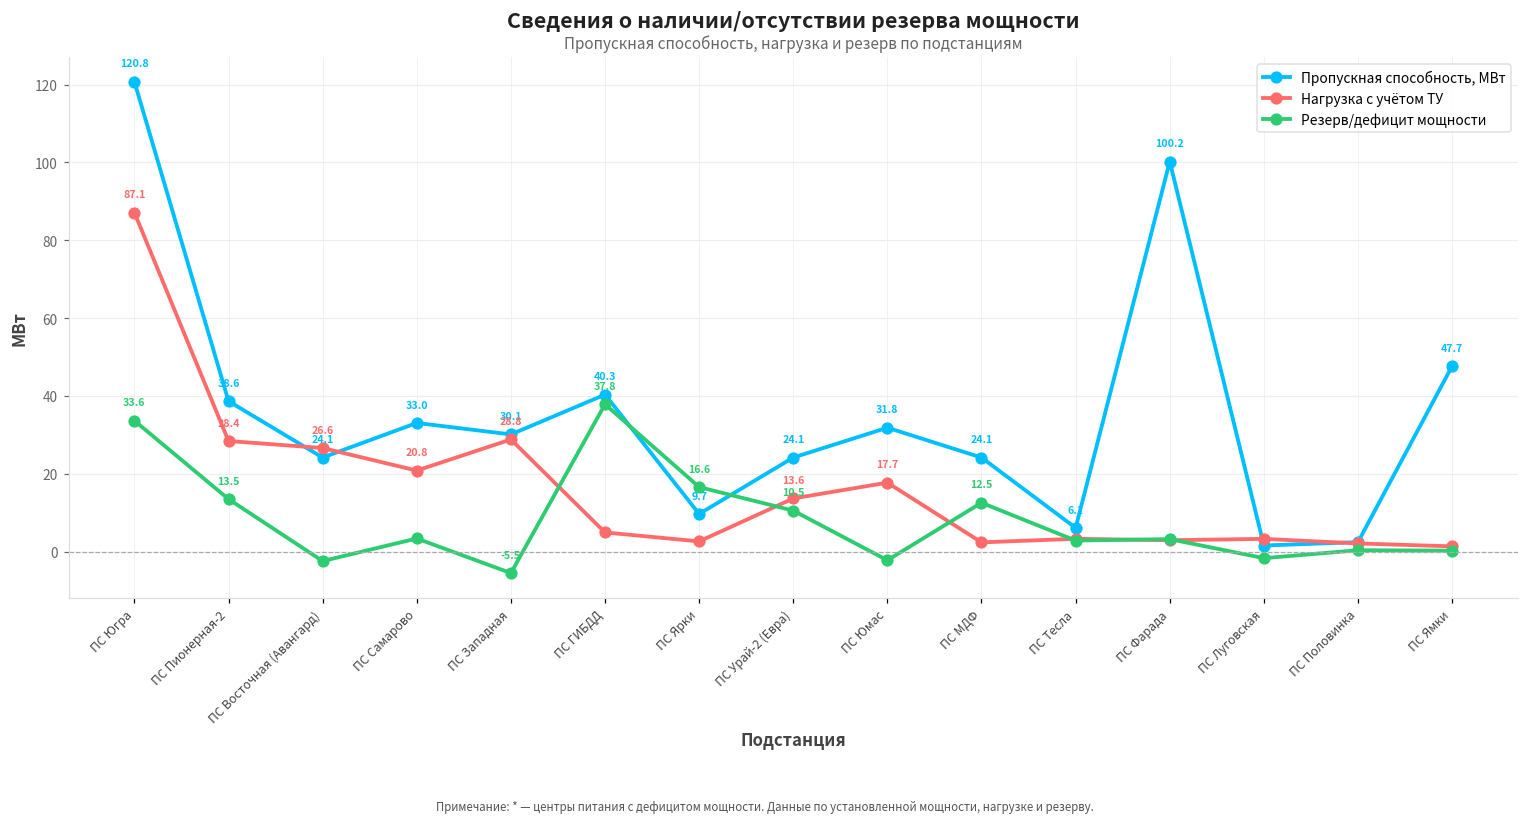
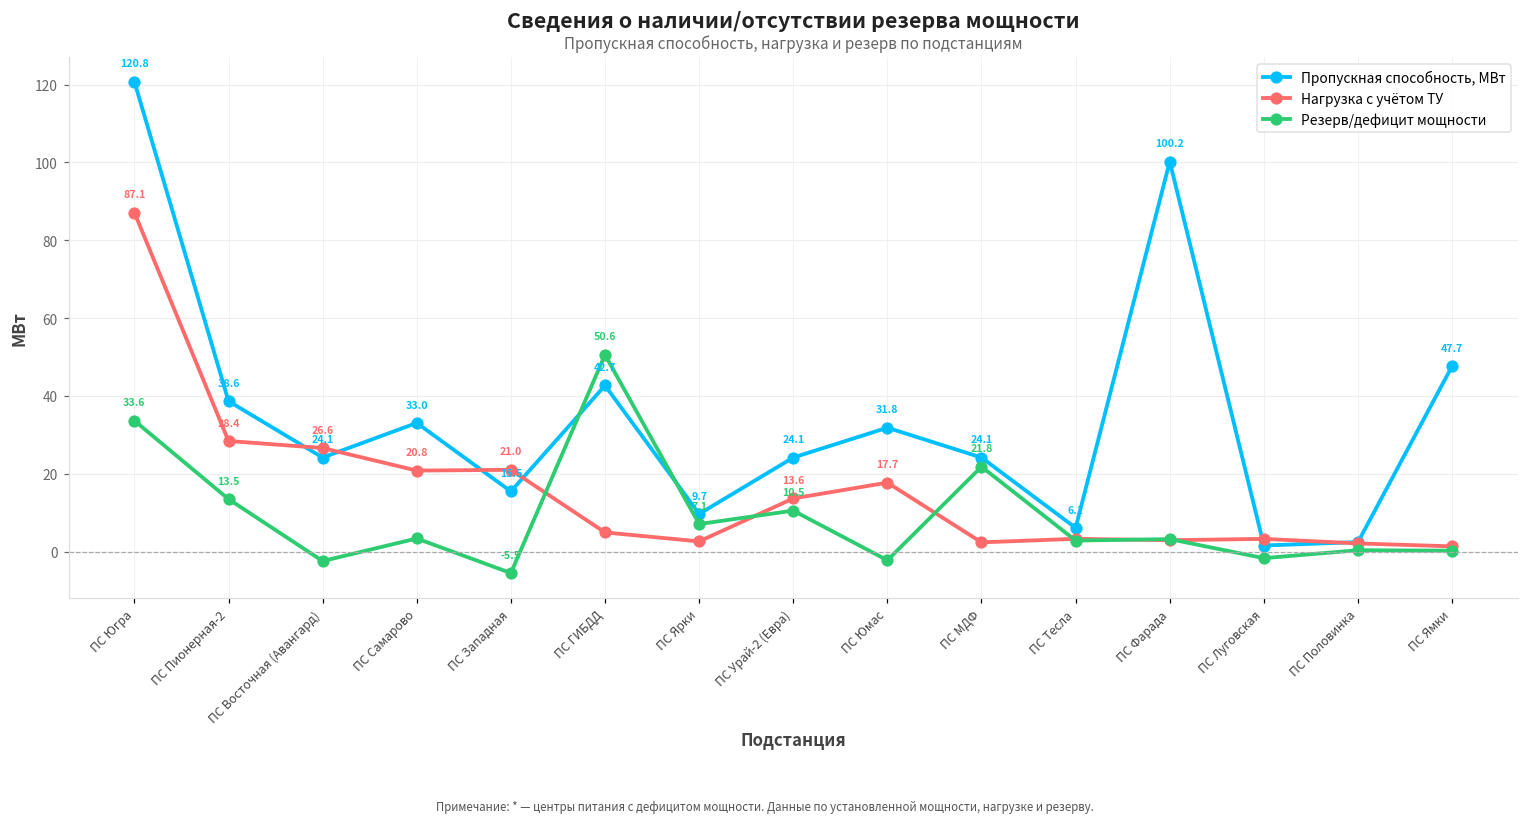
  {
    "Пропускная способность, МВт": {
      "ПС Югра": 120.8,
      "ПС Пионерная-2": 38.6,
      "ПС Восточная (Авангард)": 24.1,
      "ПС Самарово": 33.0,
-     "ПС Западная": 30.1,
-     "ПС ГИБДД": 40.3,
+     "ПС Западная": 15.5,
+     "ПС ГИБДД": 42.7,
      "ПС Ярки": 9.7,
      "ПС Урай-2 (Евра)": 24.1,
      "ПС Юмас": 31.8,
      "ПС МДФ": 24.1,
      "ПС Тесла": 6.1,
      "ПС Фарада": 100.2,
      "ПС Ямки": 47.7
    },
    "Нагрузка с учётом ТУ": {
      "ПС Югра": 87.1,
      "ПС Пионерная-2": 28.4,
      "ПС Восточная (Авангард)": 26.6,
      "ПС Самарово": 20.8,
-     "ПС Западная": 28.8,
+     "ПС Западная": 21.0,
      "ПС Урай-2 (Евра)": 13.6,
      "ПС Юмас": 17.7
    },
    "Резерв/дефицит мощности": {
      "ПС Югра": 33.6,
      "ПС Пионерная-2": 13.5,
      "ПС Западная": -5.5,
-     "ПС ГИБДД": 37.8,
-     "ПС Ярки": 16.6,
-     "ПС МДФ": 12.5
+     "ПС ГИБДД": 50.6,
+     "ПС Ярки": 7.1,
+     "ПС МДФ": 21.8
    }
  }
